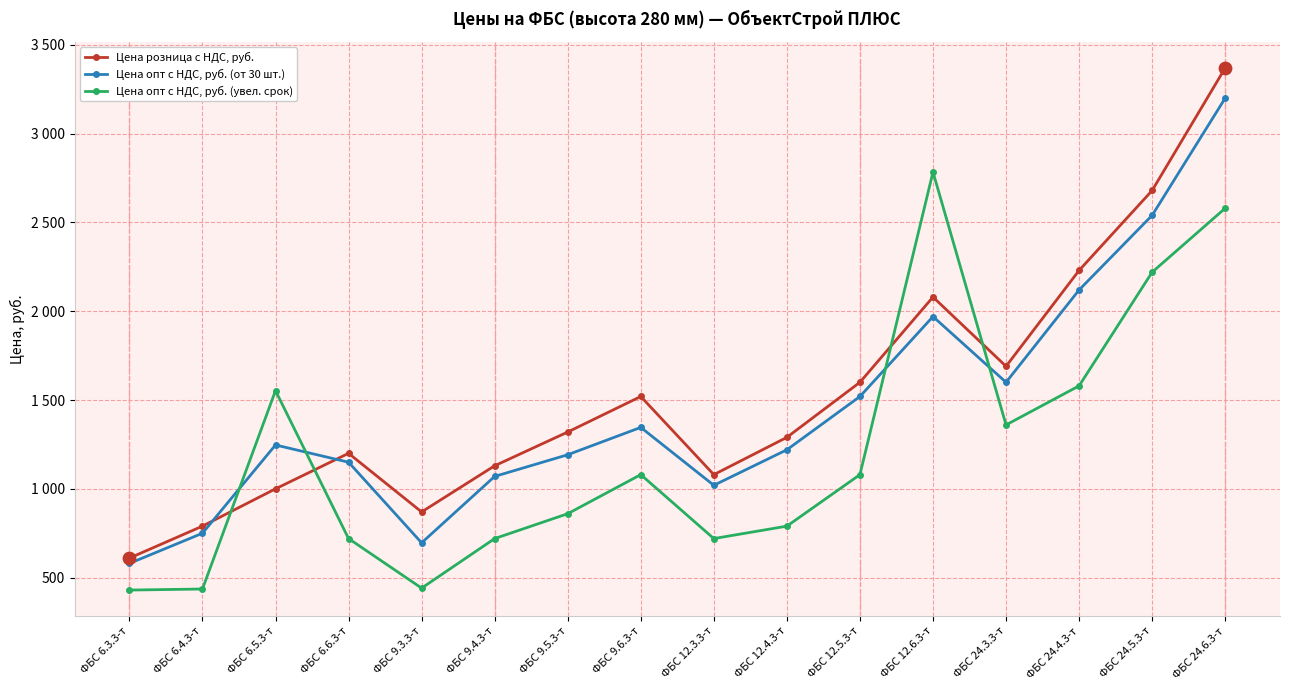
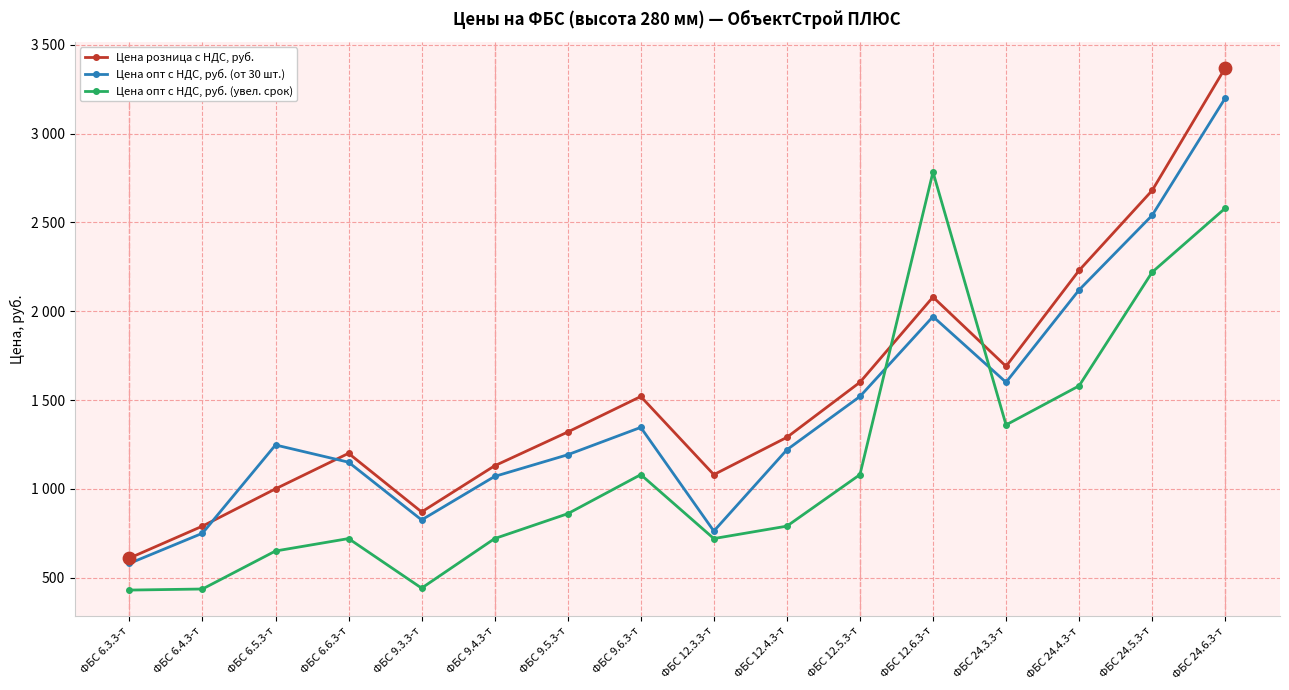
  {
    "Цена опт с НДС, руб. (от 30 шт.)": {
      "ФБС 6.3.3-т": 580,
      "ФБС 6.4.3-т": 750,
      "ФБС 6.5.3-т": 1250,
      "ФБС 6.6.3-т": 1150,
-     "ФБС 9.3.3-т": 700,
+     "ФБС 9.3.3-т": 830,
      "ФБС 9.4.3-т": 1070,
      "ФБС 9.5.3-т": 1190,
      "ФБС 9.6.3-т": 1350,
-     "ФБС 12.3.3-т": 1020,
+     "ФБС 12.3.3-т": 760,
      "ФБС 12.4.3-т": 1220,
      "ФБС 12.5.3-т": 1520,
      "ФБС 12.6.3-т": 1970,
      "ФБС 24.3.3-т": 1600,
      "ФБС 24.4.3-т": 2120,
      "ФБС 24.5.3-т": 2540,
      "ФБС 24.6.3-т": 3200
    },
    "Цена опт с НДС, руб. (увел. срок)": {
      "ФБС 6.3.3-т": 430,
      "ФБС 6.4.3-т": 440,
-     "ФБС 6.5.3-т": 1550,
+     "ФБС 6.5.3-т": 650,
      "ФБС 6.6.3-т": 720,
      "ФБС 9.3.3-т": 440,
      "ФБС 9.4.3-т": 720,
      "ФБС 9.5.3-т": 860,
      "ФБС 9.6.3-т": 1080,
      "ФБС 12.3.3-т": 720,
      "ФБС 12.4.3-т": 790,
      "ФБС 12.5.3-т": 1080,
      "ФБС 12.6.3-т": 2780,
      "ФБС 24.3.3-т": 1360,
      "ФБС 24.4.3-т": 1580,
      "ФБС 24.5.3-т": 2220,
      "ФБС 24.6.3-т": 2580
    }
  }
